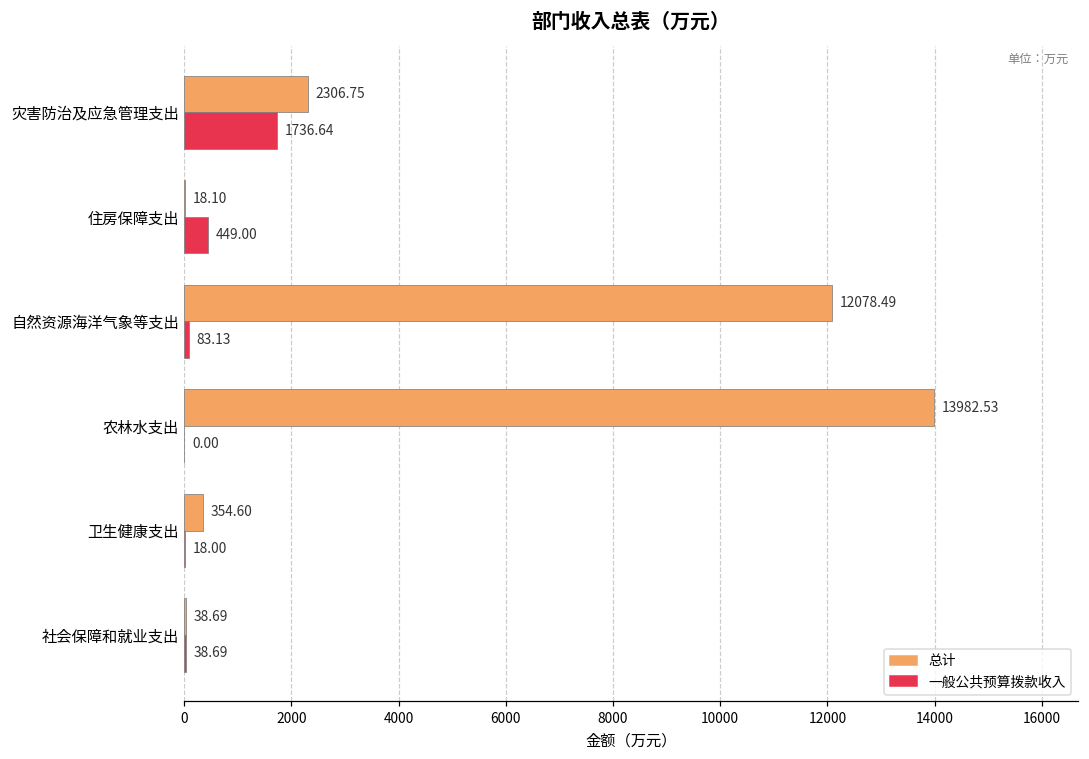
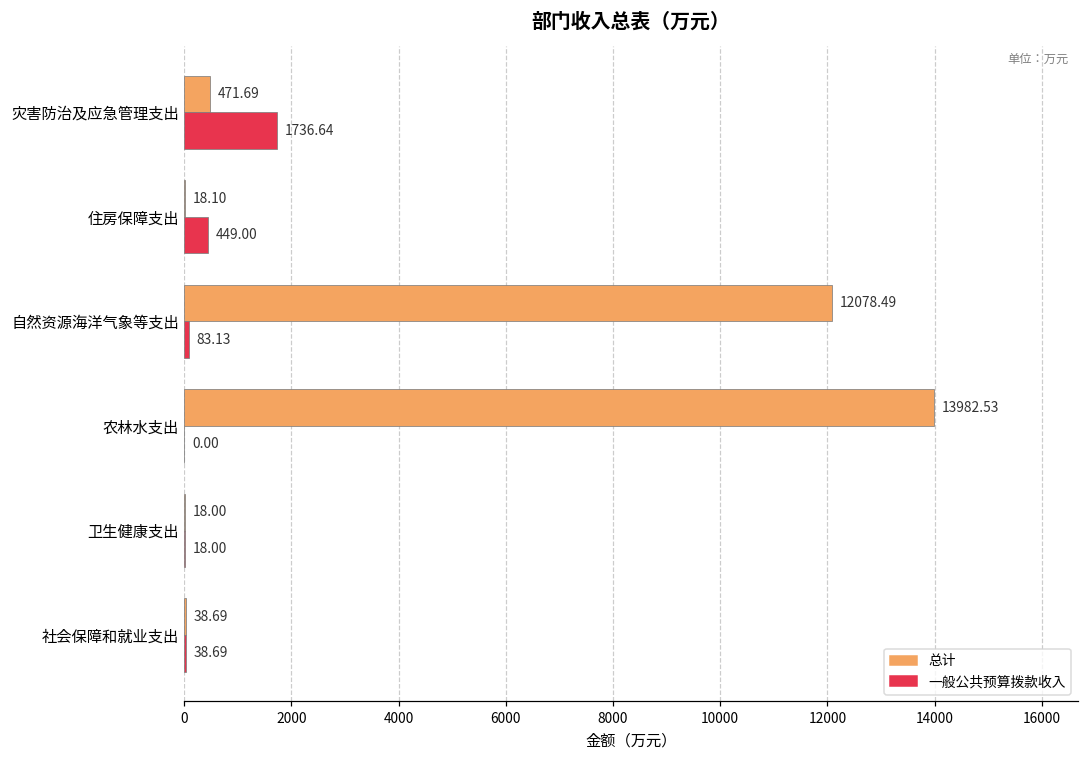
  {
    "总计": {
-     "灾害防治及应急管理支出": 2306.75,
+     "灾害防治及应急管理支出": 471.69,
      "住房保障支出": 18.10,
      "自然资源海洋气象等支出": 12078.49,
      "农林水支出": 13982.53,
-     "卫生健康支出": 354.60,
+     "卫生健康支出": 18.00,
      "社会保障和就业支出": 38.69
    },
    "一般公共预算拨款收入": {
      "灾害防治及应急管理支出": 1736.64,
      "住房保障支出": 449.00,
      "自然资源海洋气象等支出": 83.13,
      "农林水支出": 0.00,
      "卫生健康支出": 18.00,
      "社会保障和就业支出": 38.69
    }
  }
